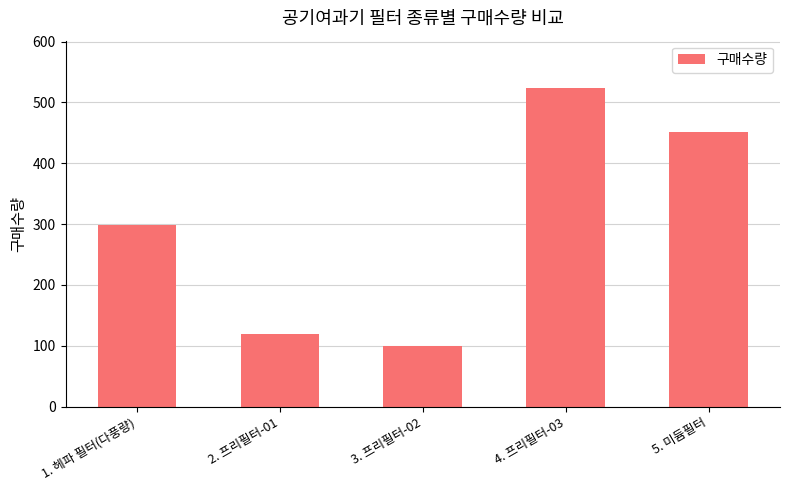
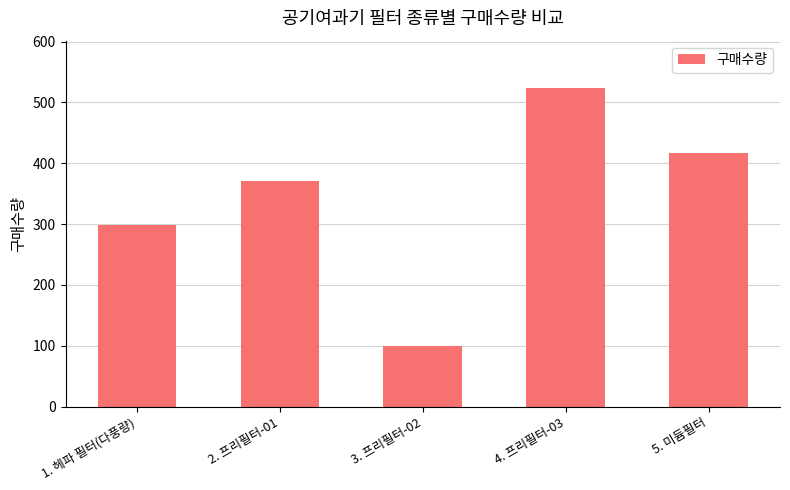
  {
    "1. 헤파 필터(다풍량)": 300,
-   "2. 프리필터-01": 120,
+   "2. 프리필터-01": 370,
    "3. 프리필터-02": 100,
    "4. 프리필터-03": 520,
-   "5. 미듐필터": 450
+   "5. 미듐필터": 420
  }
